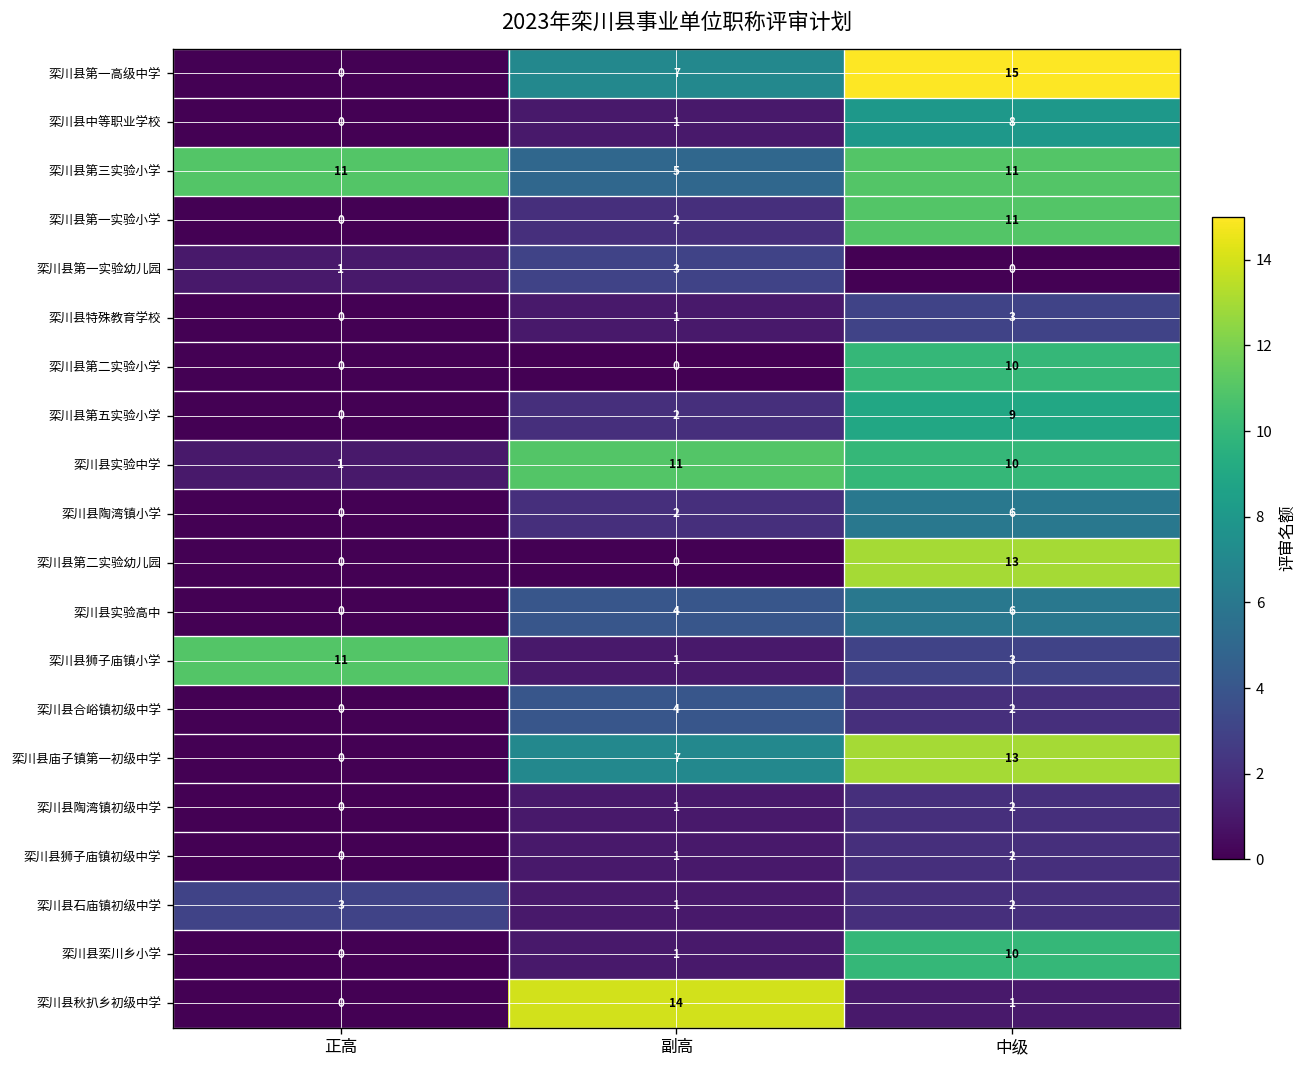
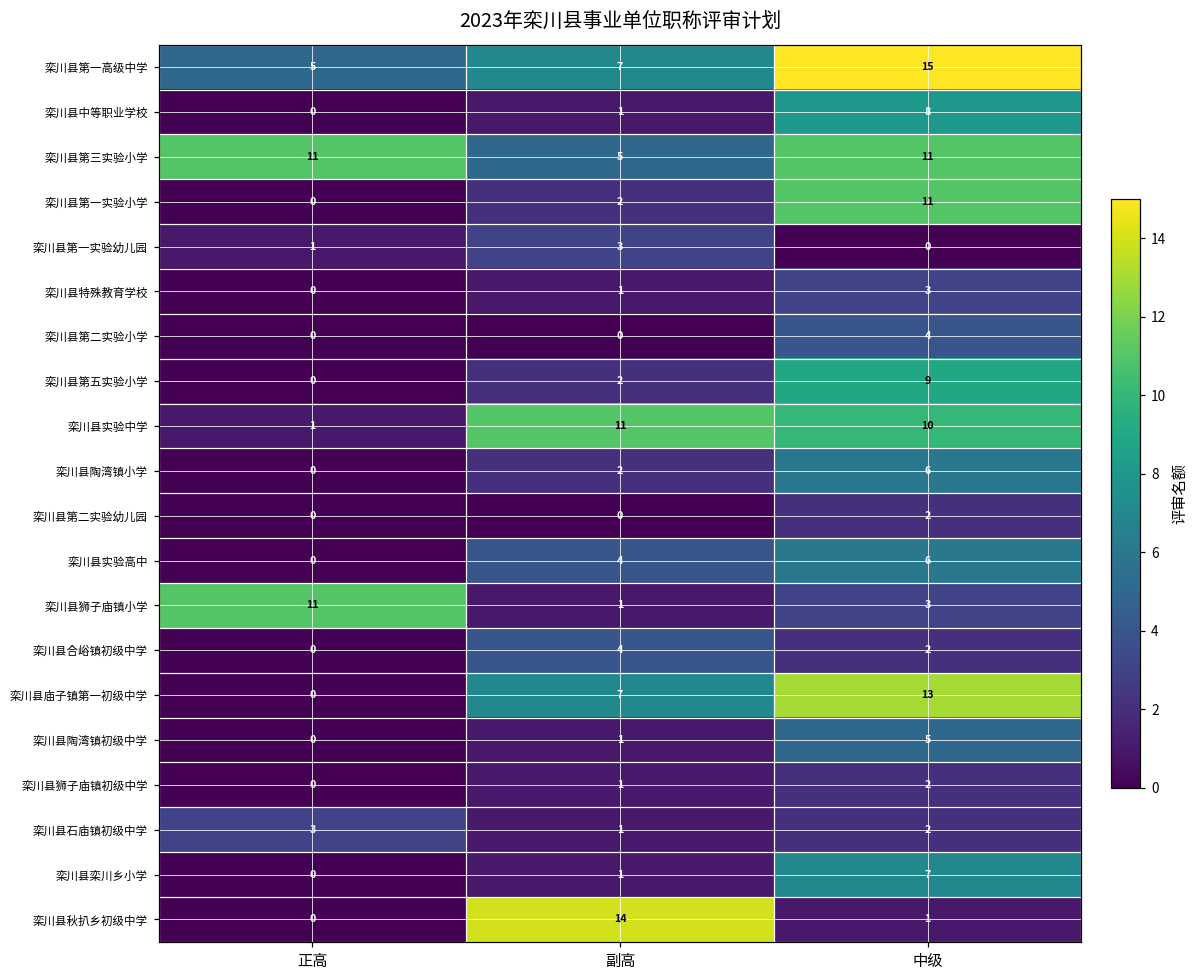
  {
    "栾川县第一高级中学": {
-     "正高": 0,
+     "正高": 5,
      "副高": 7,
      "中级": 15
    },
    "栾川县中等职业学校": {
      "正高": 0,
      "副高": 1,
      "中级": 8
    },
    "栾川县第三实验小学": {
      "正高": 11,
      "副高": 5,
      "中级": 11
    },
    "栾川县第一实验小学": {
      "正高": 0,
      "副高": 2,
      "中级": 11
    },
    "栾川县第一实验幼儿园": {
      "正高": 1,
      "副高": 3,
      "中级": 0
    },
    "栾川县特殊教育学校": {
      "正高": 0,
      "副高": 1,
      "中级": 3
    },
    "栾川县第二实验小学": {
      "正高": 0,
      "副高": 0,
-     "中级": 10
+     "中级": 4
    },
    "栾川县第五实验小学": {
      "正高": 0,
      "副高": 2,
      "中级": 9
    },
    "栾川县实验中学": {
      "正高": 1,
      "副高": 11,
      "中级": 10
    },
    "栾川县陶湾镇小学": {
      "正高": 0,
      "副高": 2,
      "中级": 6
    },
    "栾川县第二实验幼儿园": {
      "正高": 0,
      "副高": 0,
-     "中级": 13
+     "中级": 2
    },
    "栾川县实验高中": {
      "正高": 0,
      "副高": 4,
      "中级": 6
    },
    "栾川县狮子庙镇小学": {
      "正高": 11,
      "副高": 1,
      "中级": 3
    },
    "栾川县合峪镇初级中学": {
      "正高": 0,
      "副高": 4,
      "中级": 2
    },
    "栾川县庙子镇第一初级中学": {
      "正高": 0,
      "副高": 7,
      "中级": 13
    },
    "栾川县陶湾镇初级中学": {
      "正高": 0,
      "副高": 1,
-     "中级": 2
+     "中级": 5
    },
    "栾川县狮子庙镇初级中学": {
      "正高": 0,
      "副高": 1,
      "中级": 2
    },
    "栾川县石庙镇初级中学": {
      "正高": 3,
      "副高": 1,
      "中级": 2
    },
    "栾川县栾川乡小学": {
      "正高": 0,
      "副高": 1,
-     "中级": 10
+     "中级": 7
    },
    "栾川县秋扒乡初级中学": {
      "正高": 0,
      "副高": 14,
      "中级": 1
    }
  }
